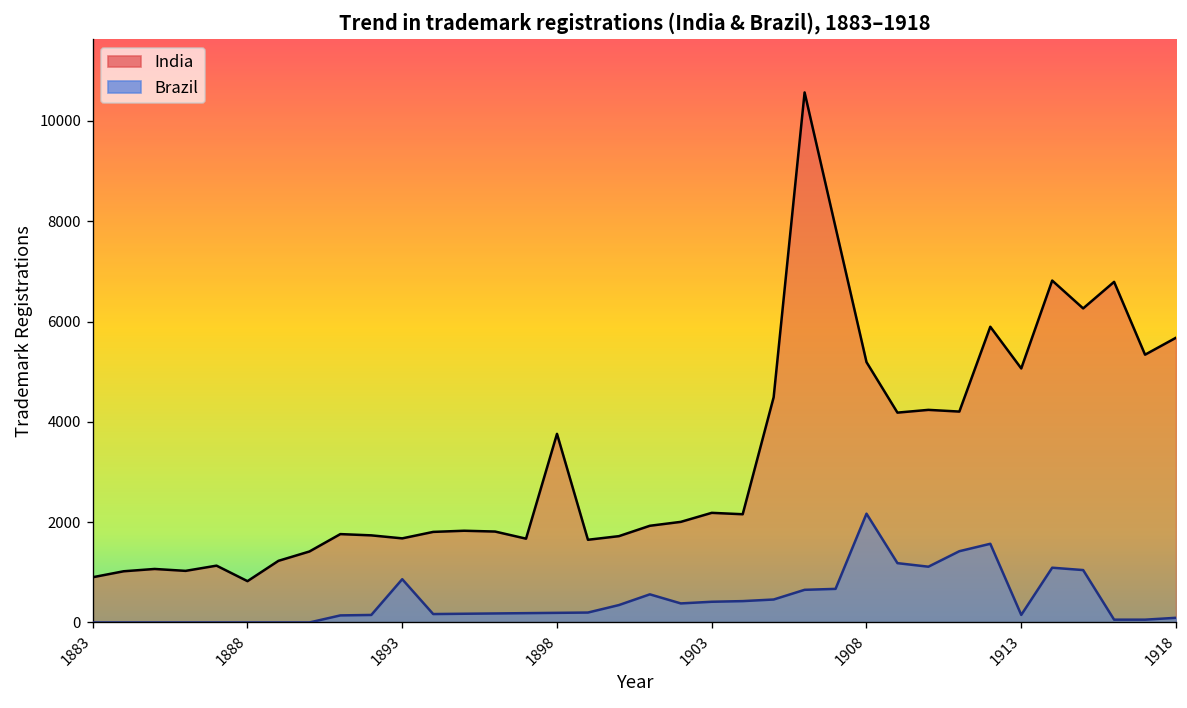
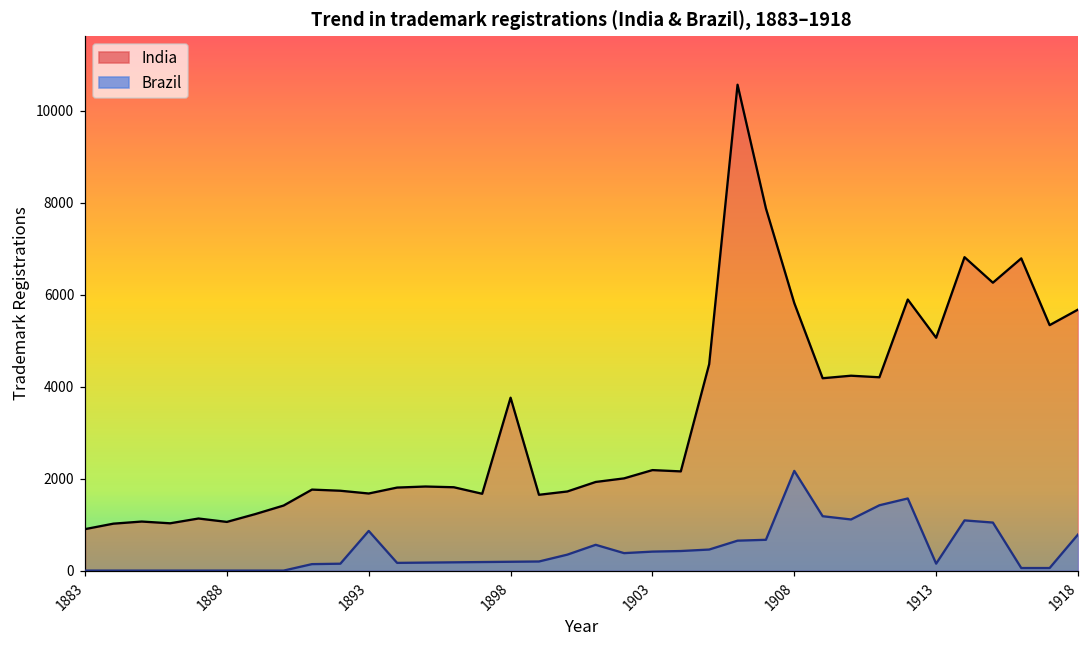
  {
    "India": {
      "1883": 900,
-     "1888": 800,
+     "1888": 1100,
      "1893": 1700,
      "1898": 3800,
      "1903": 2200,
-     "1908": 5200,
+     "1908": 5800,
      "1913": 5100,
      "1918": 5700
    },
    "Brazil": {
      "1883": 0,
      "1888": 0,
      "1893": 900,
      "1898": 200,
      "1903": 400,
      "1908": 2200,
      "1913": 200,
-     "1918": 100
+     "1918": 800
    }
  }
